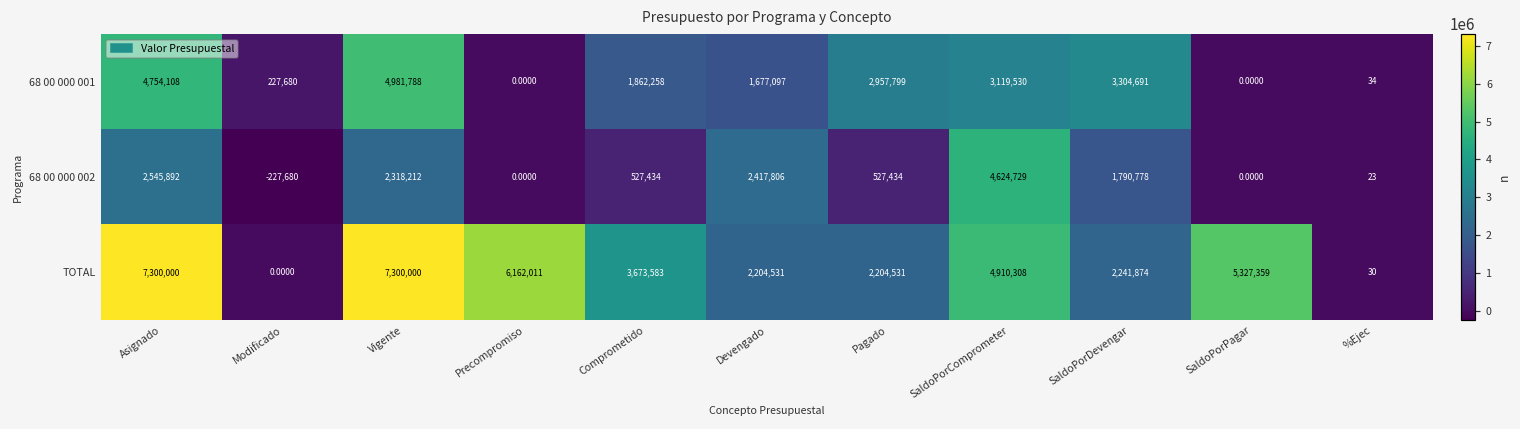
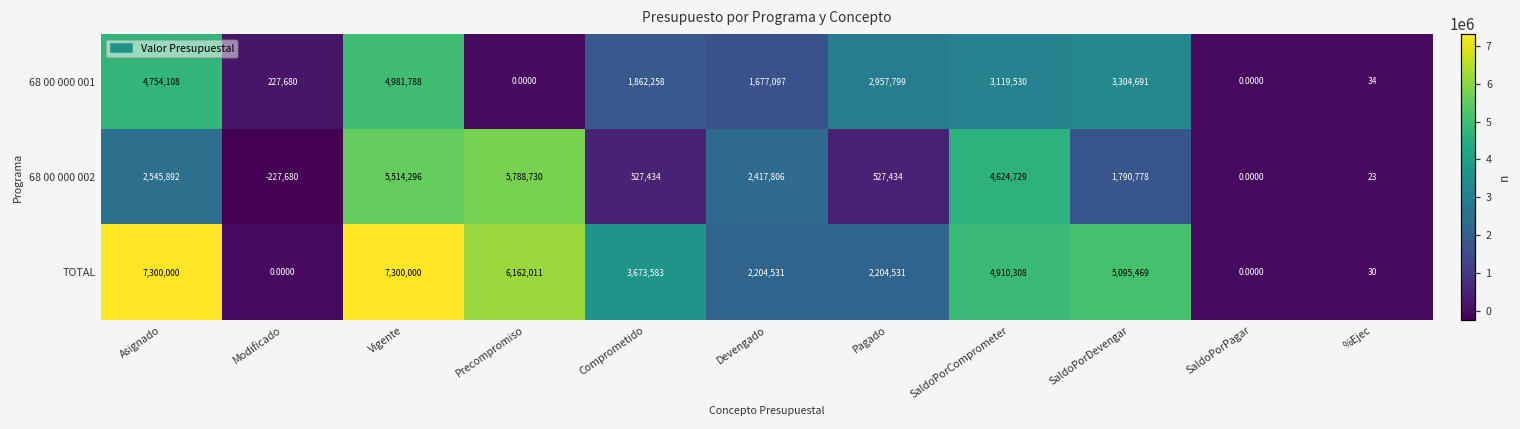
  {
    "68 00 000 001": {
      "Asignado": "4,754,108",
      "Modificado": "227,680",
      "Vigente": "4,981,788",
      "Precompromiso": "0.0000",
      "Comprometido": "1,862,258",
      "Devengado": "1,677,097",
      "Pagado": "2,957,799",
      "SaldoPorComprometer": "3,119,530",
      "SaldoPorDevengar": "3,304,691",
      "SaldoPorPagar": "0.0000",
      "%Ejec": "34"
    },
    "68 00 000 002": {
      "Asignado": "2,545,892",
      "Modificado": "-227,680",
-     "Vigente": "2,318,212",
-     "Precompromiso": "0.0000",
+     "Vigente": "5,514,296",
+     "Precompromiso": "5,788,730",
      "Comprometido": "527,434",
      "Devengado": "2,417,806",
      "Pagado": "527,434",
      "SaldoPorComprometer": "4,624,729",
      "SaldoPorDevengar": "1,790,778",
      "SaldoPorPagar": "0.0000",
      "%Ejec": "23"
    },
    "TOTAL": {
      "Asignado": "7,300,000",
      "Modificado": "0.0000",
      "Vigente": "7,300,000",
      "Precompromiso": "6,162,011",
      "Comprometido": "3,673,583",
      "Devengado": "2,204,531",
      "Pagado": "2,204,531",
      "SaldoPorComprometer": "4,910,308",
-     "SaldoPorDevengar": "2,241,874",
-     "SaldoPorPagar": "5,327,359",
+     "SaldoPorDevengar": "5,095,469",
+     "SaldoPorPagar": "0.0000",
      "%Ejec": "30"
    }
  }
